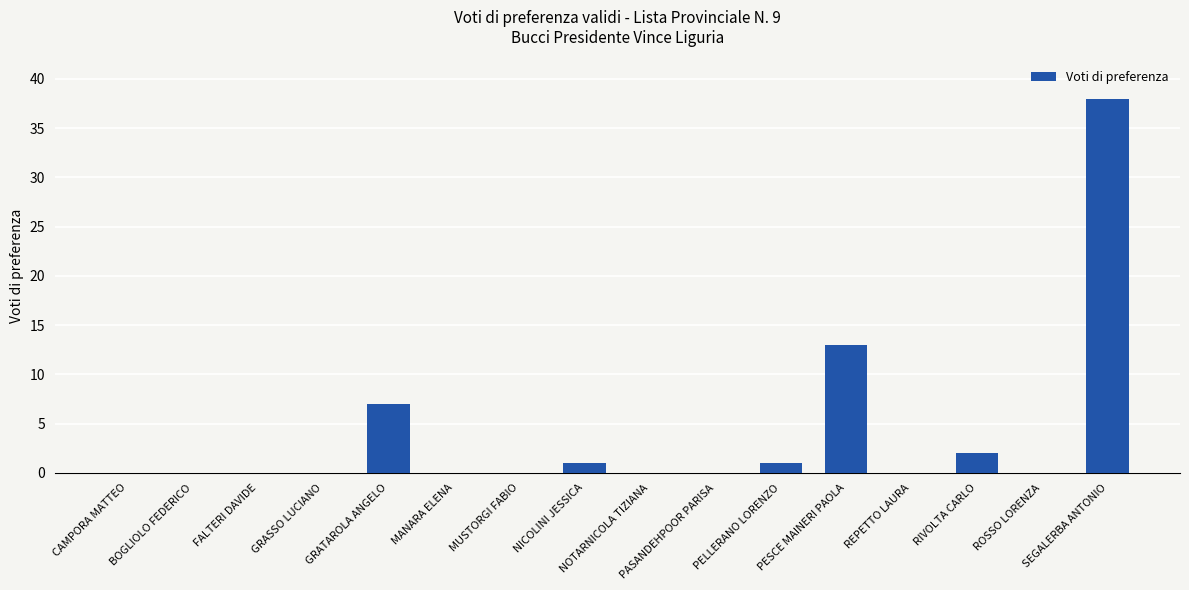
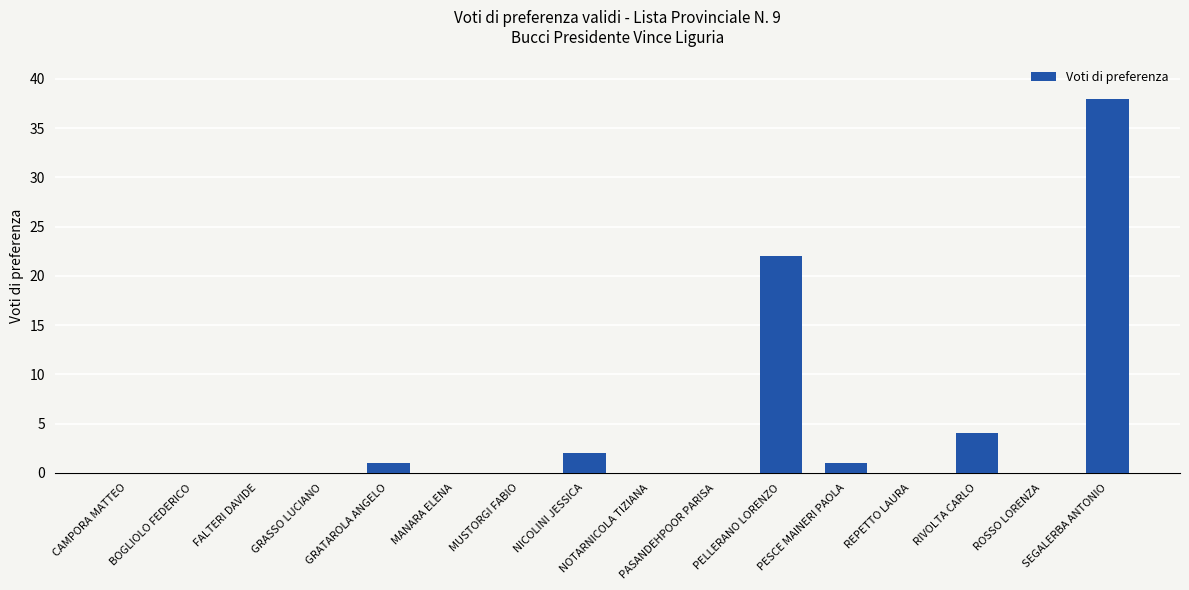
  {
    "CAMPORA MATTEO": 0,
    "BOGLIOLO FEDERICO": 0,
    "FALTERI DAVIDE": 0,
    "GRASSO LUCIANO": 0,
-   "GRATAROLA ANGELO": 7,
+   "GRATAROLA ANGELO": 1,
    "MANARA ELENA": 0,
    "MUSTORGI FABIO": 0,
-   "NICOLINI JESSICA": 1,
+   "NICOLINI JESSICA": 2,
    "NOTARNICOLA TIZIANA": 0,
    "PASANDEHPOOR PARISA": 0,
-   "PELLERANO LORENZO": 1,
-   "PESCE MAINERI PAOLA": 13,
+   "PELLERANO LORENZO": 22,
+   "PESCE MAINERI PAOLA": 1,
    "REPETTO LAURA": 0,
-   "RIVOLTA CARLO": 2,
+   "RIVOLTA CARLO": 4,
    "ROSSO LORENZA": 0,
    "SEGALERBA ANTONIO": 38
  }
